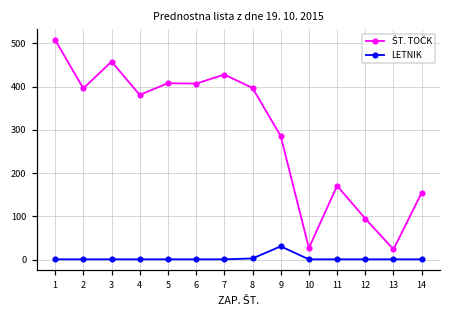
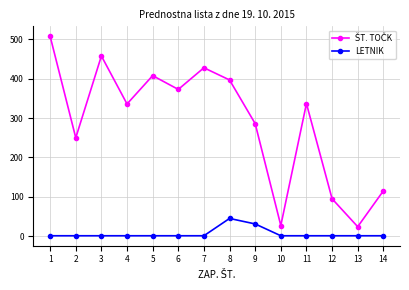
  {
    "ŠT. TOČK": {
      "1": 510,
-     "2": 400,
+     "2": 250,
      "3": 460,
-     "4": 380,
+     "4": 340,
      "5": 410,
-     "6": 410,
+     "6": 370,
      "7": 430,
      "8": 400,
      "9": 290,
      "10": 30,
-     "11": 170,
+     "11": 340,
      "12": 100,
      "13": 20,
-     "14": 160
+     "14": 120
    },
    "LETNIK": {
      "1": 0,
      "2": 0,
      "3": 0,
      "4": 0,
      "5": 0,
      "6": 0,
      "7": 0,
-     "8": 0,
+     "8": 50,
      "9": 30,
      "10": 0,
      "11": 0,
      "12": 0,
      "13": 0,
      "14": 0
    }
  }
